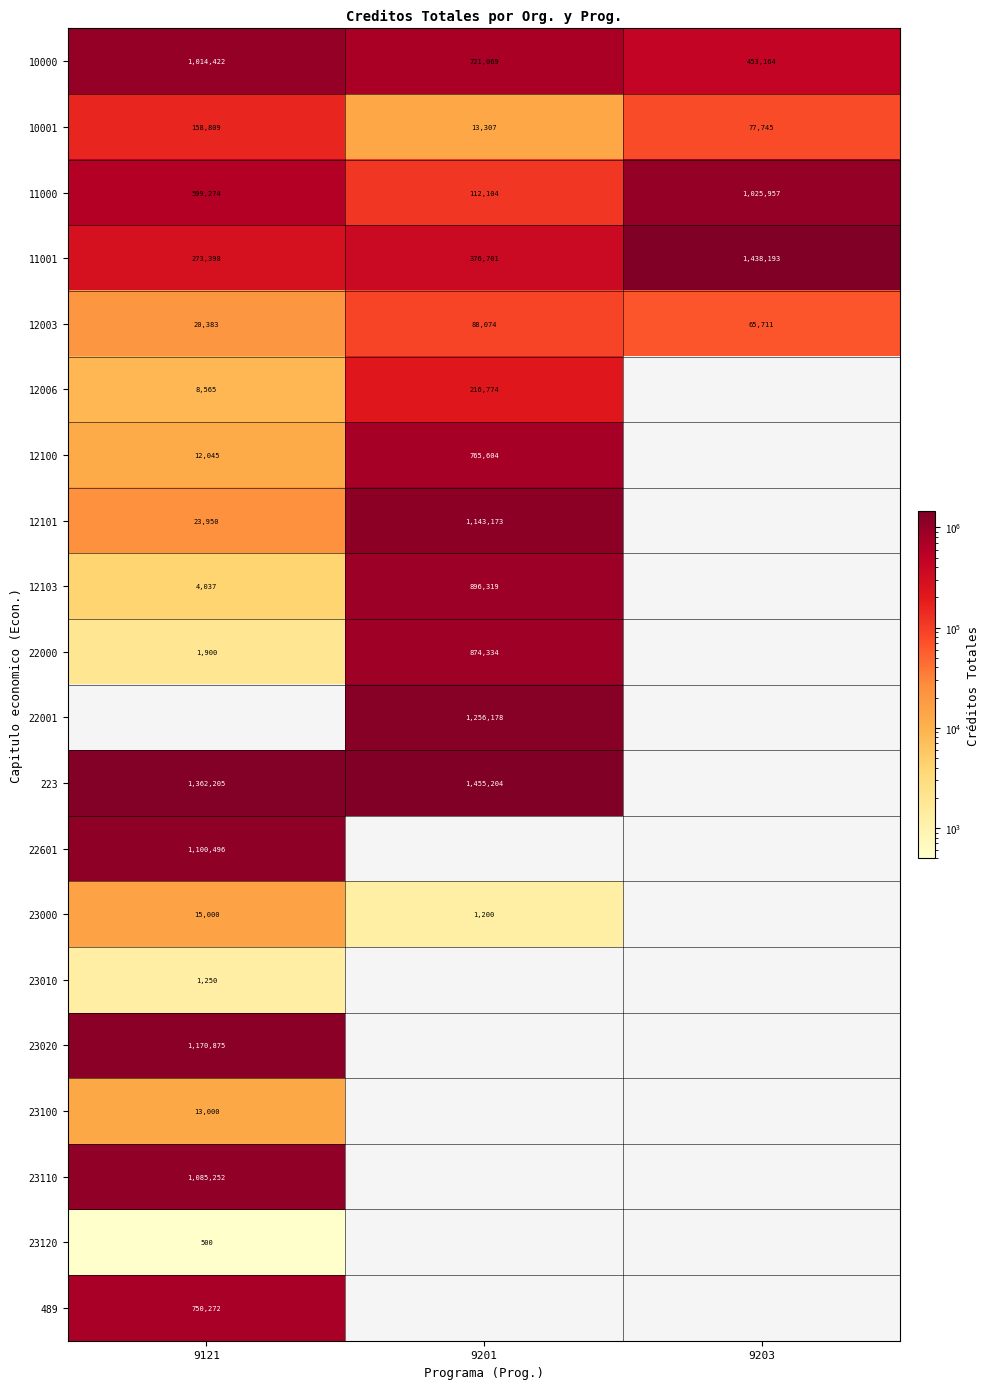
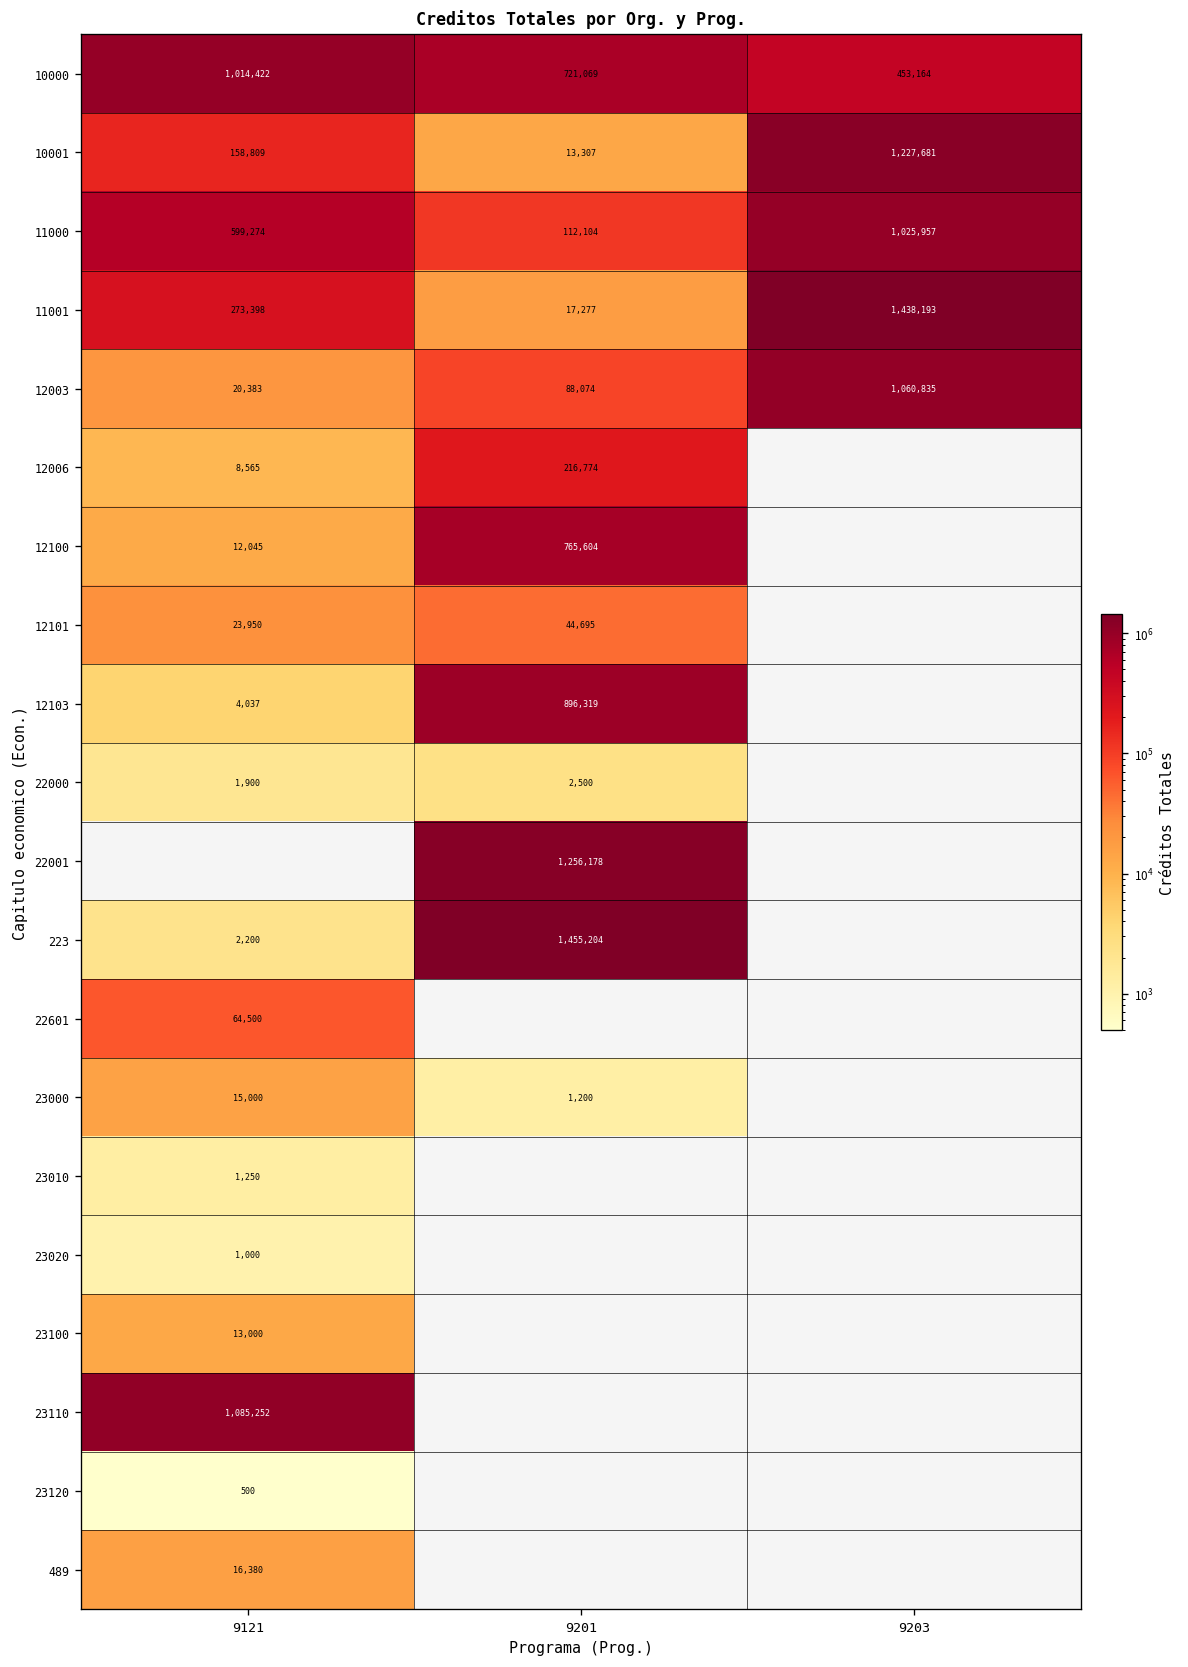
  {
    "10000": {
      "9121": "1,014,422",
      "9201": "721,069",
      "9203": "453,164"
    },
    "10001": {
      "9121": "158,809",
      "9201": "13,307",
-     "9203": "77,745"
+     "9203": "1,227,681"
    },
    "11000": {
      "9121": "599,274",
      "9201": "112,104",
      "9203": "1,025,957"
    },
    "11001": {
      "9121": "273,398",
-     "9201": "376,701",
+     "9201": "17,277",
      "9203": "1,438,193"
    },
    "12003": {
      "9121": "20,383",
      "9201": "88,074",
-     "9203": "65,711"
+     "9203": "1,060,835"
    },
    "12006": {
      "9121": "8,565",
      "9201": "216,774"
    },
    "12100": {
      "9121": "12,045",
      "9201": "765,604"
    },
    "12101": {
      "9121": "23,950",
-     "9201": "1,143,173"
+     "9201": "44,695"
    },
    "12103": {
      "9121": "4,037",
      "9201": "896,319"
    },
    "22000": {
      "9121": "1,900",
-     "9201": "874,334"
+     "9201": "2,500"
    },
    "22001": {
      "9201": "1,256,178"
    },
    "223": {
-     "9121": "1,362,205",
+     "9121": "2,200",
      "9201": "1,455,204"
    },
    "22601": {
-     "9121": "1,100,496"
+     "9121": "64,500"
    },
    "23000": {
      "9121": "15,000",
      "9201": "1,200"
    },
    "23010": {
      "9121": "1,250"
    },
    "23020": {
-     "9121": "1,170,875"
+     "9121": "1,000"
    },
    "23100": {
      "9121": "13,000"
    },
    "23110": {
      "9121": "1,085,252"
    },
    "23120": {
      "9121": "500"
    },
    "489": {
-     "9121": "750,272"
+     "9121": "16,380"
    }
  }
